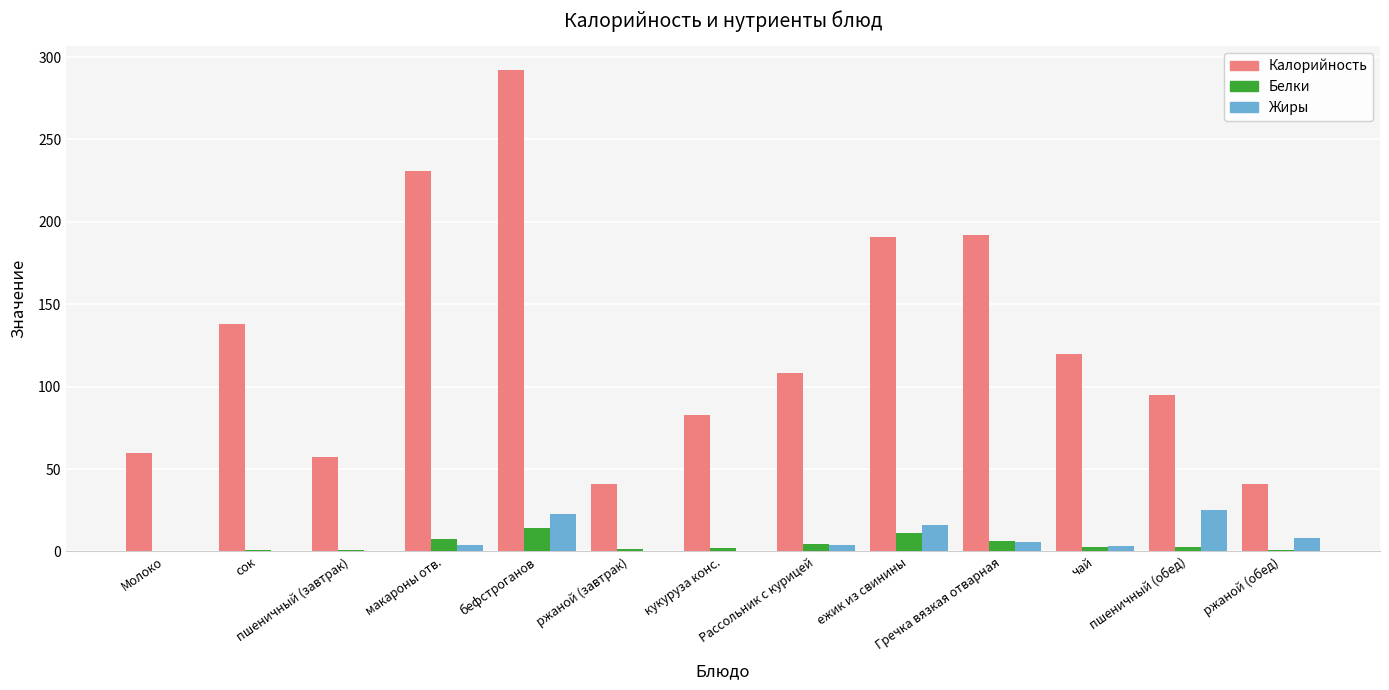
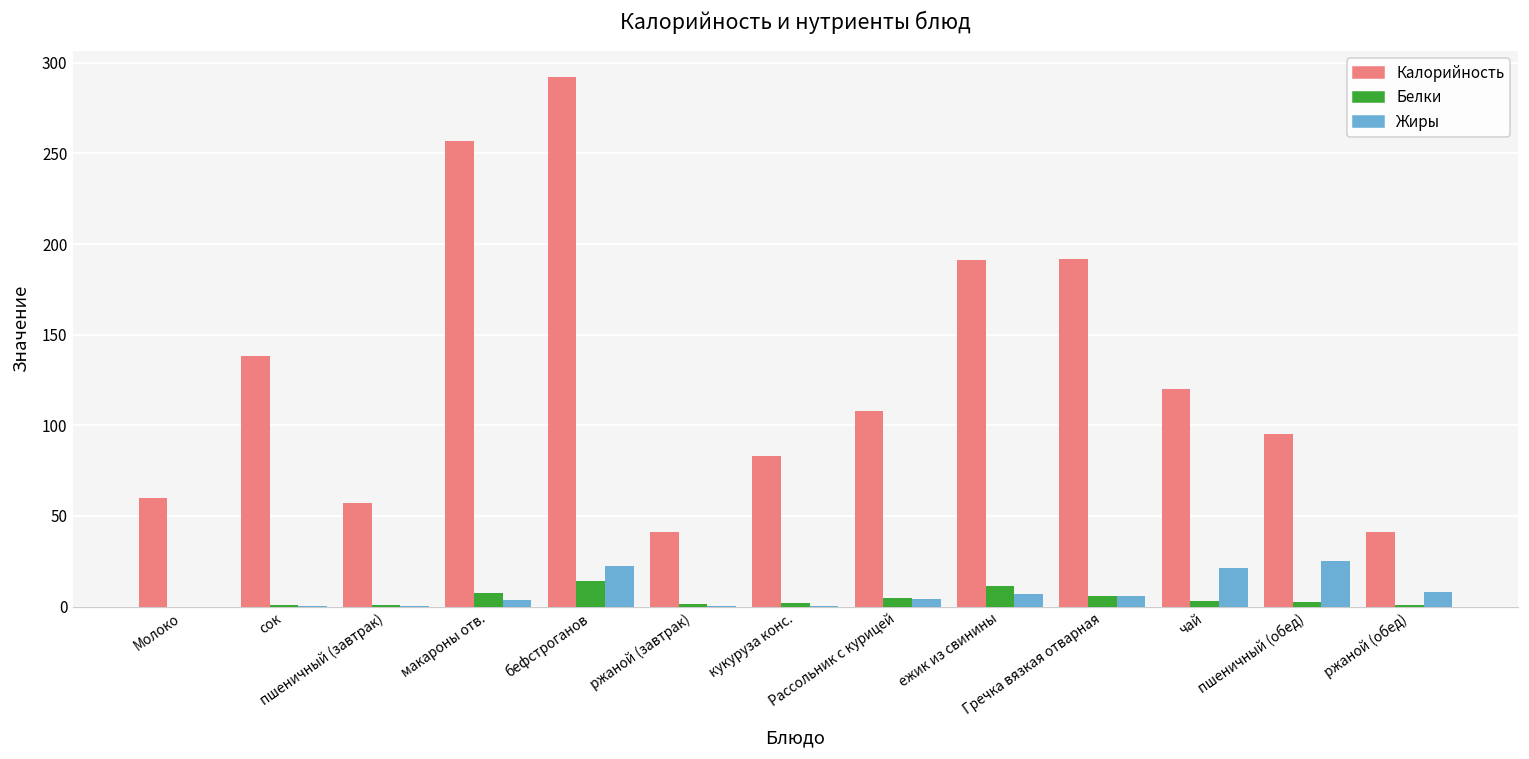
  {
    "Калорийность": {
      "Молоко": 60,
      "сок": 138,
      "пшеничный (завтрак)": 57,
-     "макароны отв.": 231,
+     "макароны отв.": 257,
      "бефстроганов": 292,
      "ржаной (завтрак)": 41,
      "кукуруза конс.": 83,
      "Рассольник с курицей": 108,
      "ежик из свинины": 191,
      "Гречка вязкая отварная": 192,
      "чай": 120,
      "пшеничный (обед)": 95,
      "ржаной (обед)": 41
    },
    "Белки": {
      "Молоко": 0,
      "макароны отв.": 8,
      "бефстроганов": 14,
      "кукуруза конс.": 2,
      "Рассольник с курицей": 5,
      "ежик из свинины": 11,
      "Гречка вязкая отварная": 6,
      "чай": 3,
      "пшеничный (обед)": 3
    },
    "Жиры": {
      "Молоко": 0,
      "макароны отв.": 4,
      "бефстроганов": 23,
      "Рассольник с курицей": 4,
-     "ежик из свинины": 16,
+     "ежик из свинины": 7,
      "Гречка вязкая отварная": 6,
-     "чай": 3,
+     "чай": 21,
      "пшеничный (обед)": 25,
      "ржаной (обед)": 8
    }
  }
